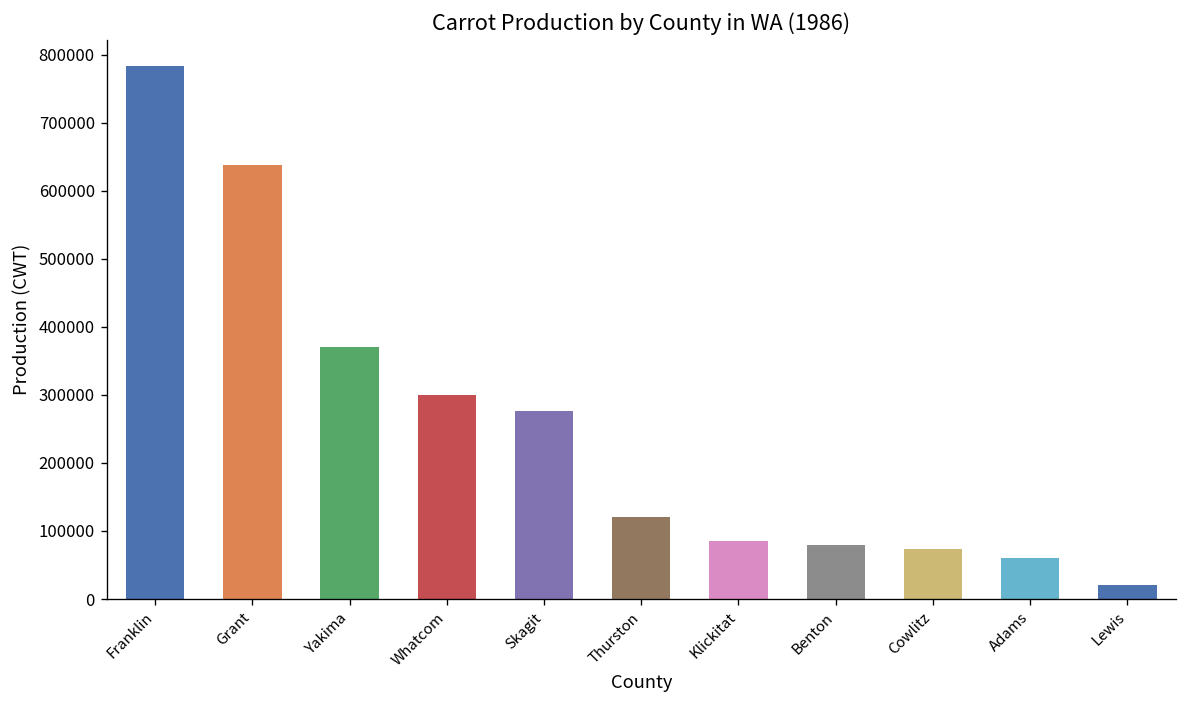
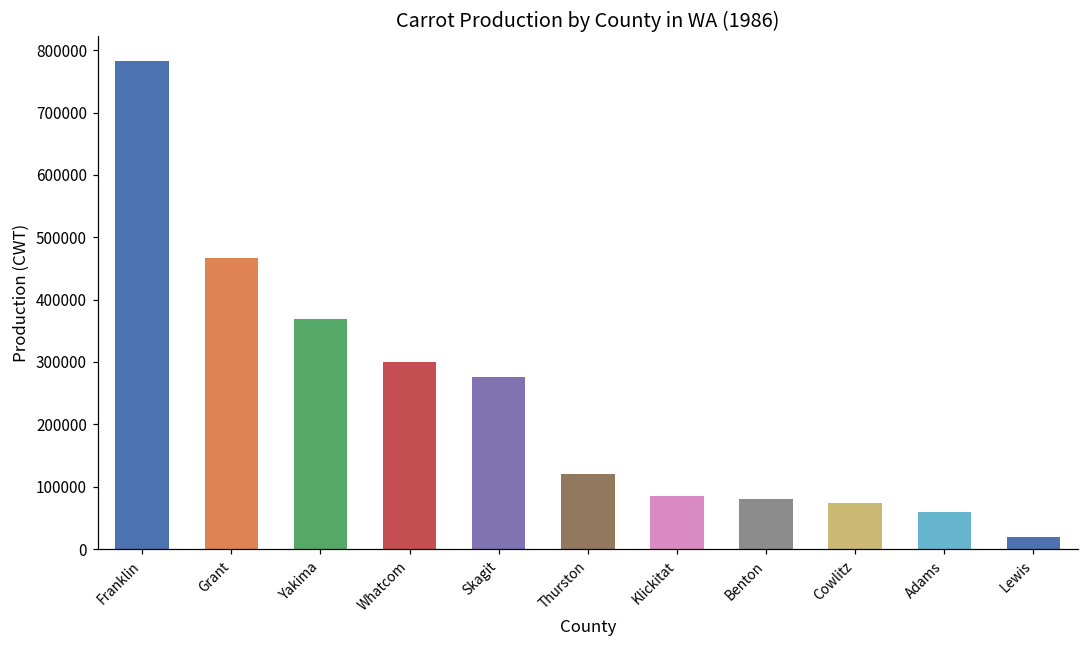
  {
    "Franklin": 780000,
-   "Grant": 640000,
+   "Grant": 470000,
    "Yakima": 370000,
    "Whatcom": 300000,
    "Skagit": 280000,
    "Thurston": 120000,
    "Klickitat": 90000,
    "Benton": 80000,
    "Cowlitz": 70000,
    "Adams": 60000,
    "Lewis": 20000
  }
